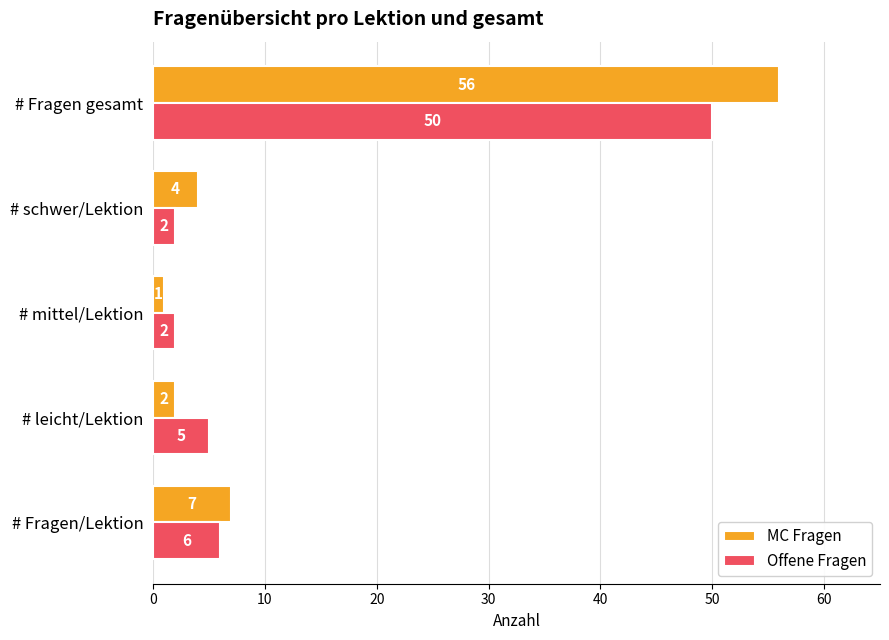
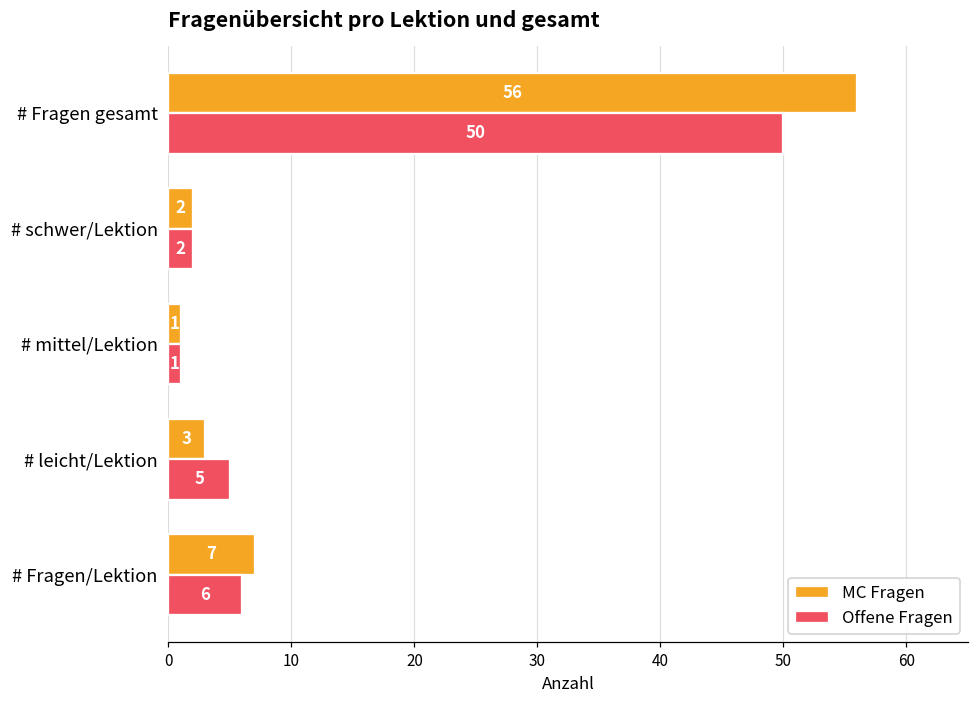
  {
    "MC Fragen": {
      "# Fragen gesamt": 56,
-     "# schwer/Lektion": 4,
+     "# schwer/Lektion": 2,
      "# mittel/Lektion": 1,
-     "# leicht/Lektion": 2,
+     "# leicht/Lektion": 3,
      "# Fragen/Lektion": 7
    },
    "Offene Fragen": {
      "# Fragen gesamt": 50,
      "# schwer/Lektion": 2,
-     "# mittel/Lektion": 2,
+     "# mittel/Lektion": 1,
      "# leicht/Lektion": 5,
      "# Fragen/Lektion": 6
    }
  }
